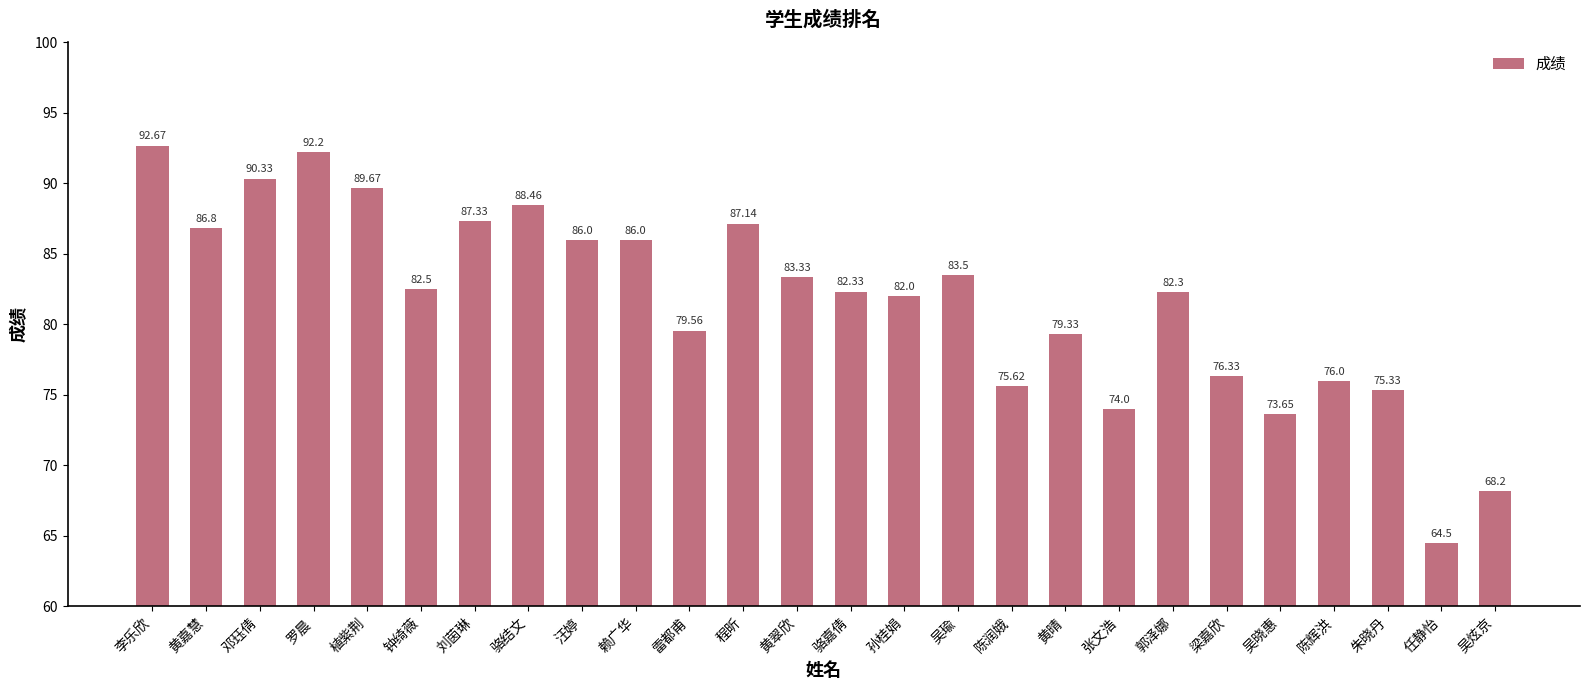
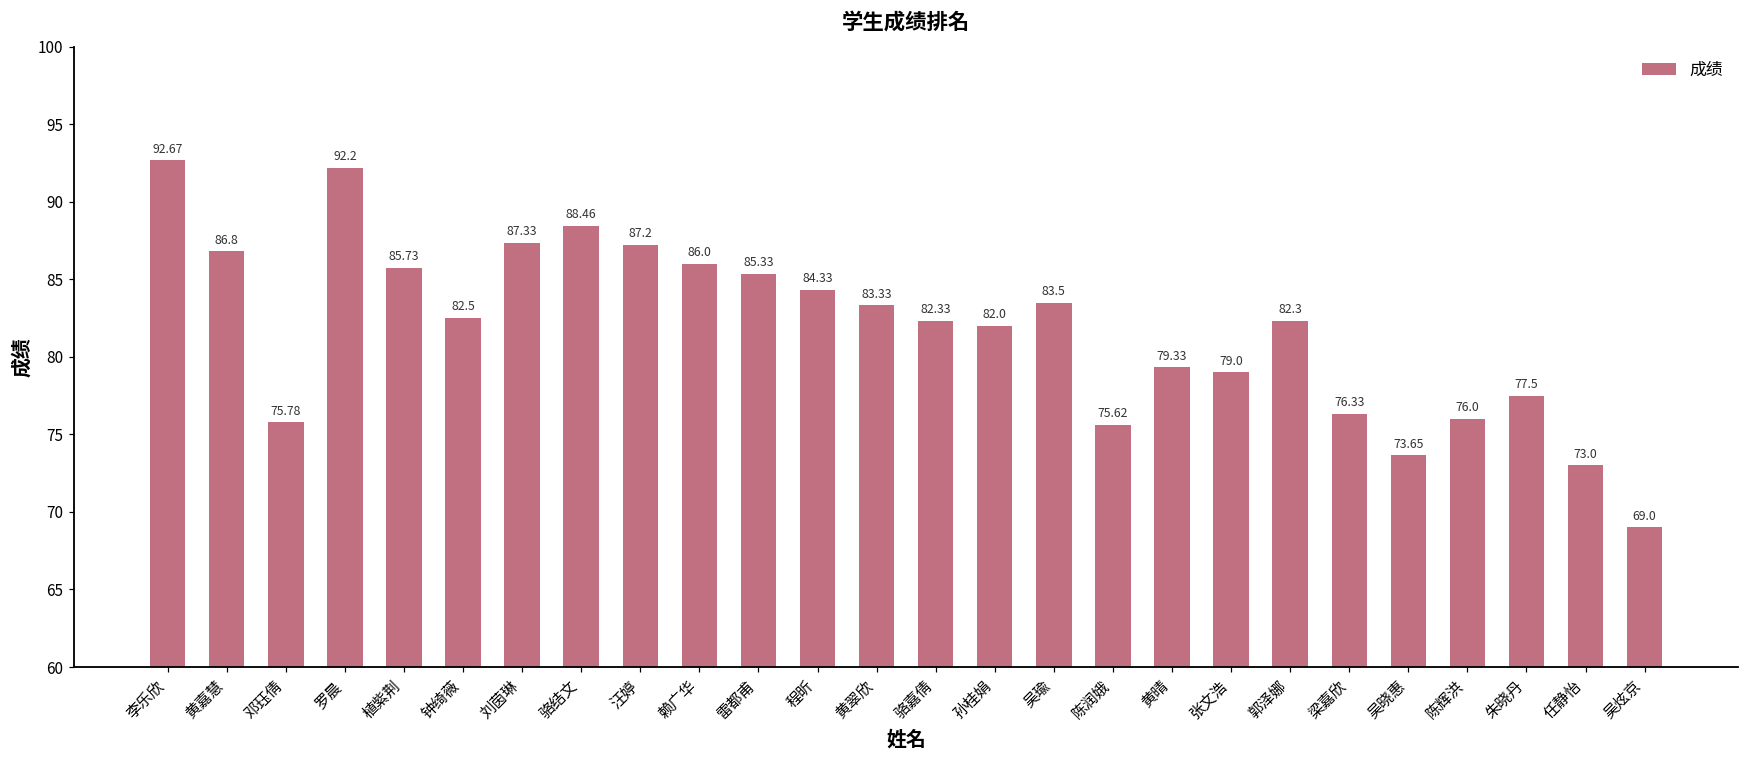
  {
    "李乐欣": 92.67,
    "黄嘉慧": 86.8,
-   "邓珏倩": 90.33,
+   "邓珏倩": 75.78,
    "罗晨": 92.2,
-   "植紫荆": 89.67,
+   "植紫荆": 85.73,
    "钟绮薇": 82.5,
    "刘茵琳": 87.33,
    "骆结文": 88.46,
-   "汪婷": 86.0,
+   "汪婷": 87.2,
    "赖广华": 86.0,
-   "雷都甫": 79.56,
-   "程昕": 87.14,
+   "雷都甫": 85.33,
+   "程昕": 84.33,
    "黄翠欣": 83.33,
    "骆嘉倩": 82.33,
    "孙桂娟": 82.0,
    "吴瑜": 83.5,
    "陈润娥": 75.62,
    "黄晴": 79.33,
-   "张文浩": 74.0,
+   "张文浩": 79.0,
    "郭泽娜": 82.3,
    "梁嘉欣": 76.33,
    "吴晓惠": 73.65,
    "陈辉洪": 76.0,
-   "朱晓丹": 75.33,
-   "任静怡": 64.5,
-   "吴炫京": 68.2
+   "朱晓丹": 77.5,
+   "任静怡": 73.0,
+   "吴炫京": 69.0
  }
